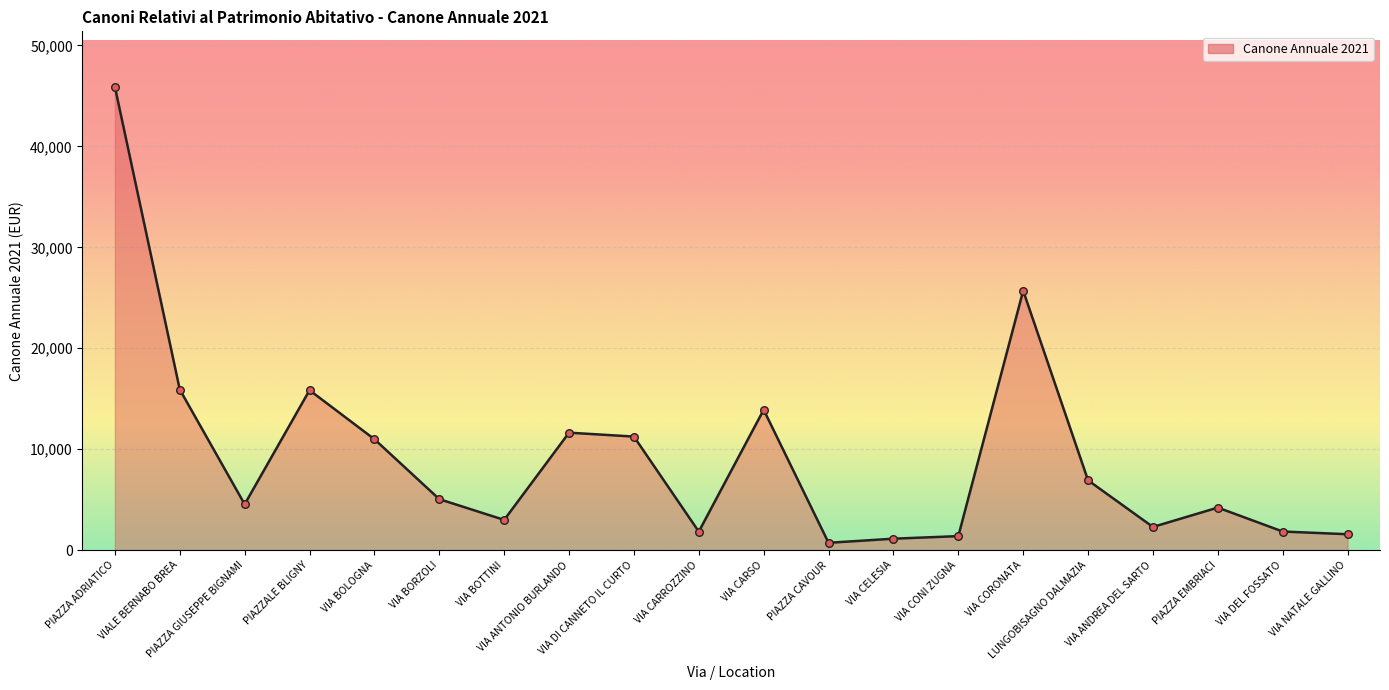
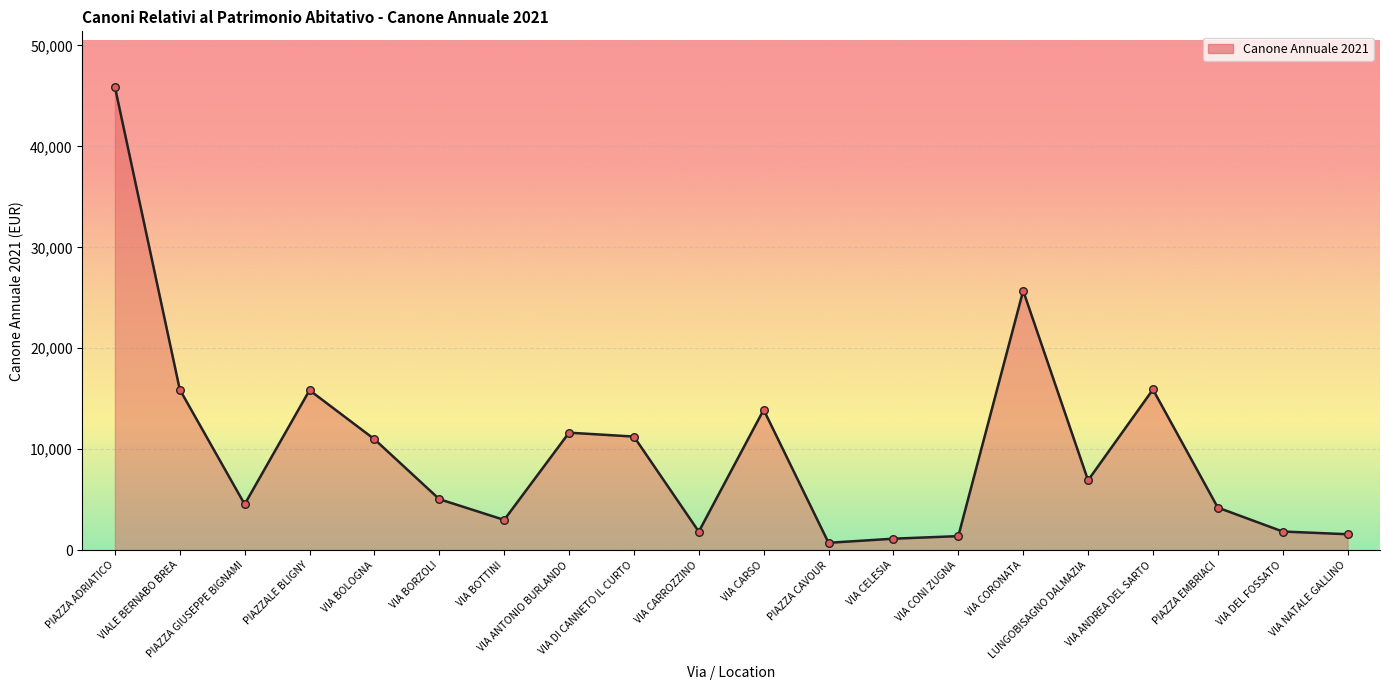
  {
    "PIAZZA ADRIATICO": "45,900",
    "VIALE BERNABO BREA": "15,900",
    "PIAZZA GIUSEPPE BIGNAMI": "4,500",
    "PIAZZALE BLIGNY": "15,800",
    "VIA BOLOGNA": "11,000",
    "VIA BORZOLI": "5,100",
    "VIA BOTTINI": "3,000",
    "VIA ANTONIO BURLANDO": "11,600",
    "VIA DI CANNETO IL CURTO": "11,300",
    "VIA CARROZZINO": "1,800",
    "VIA CARSO": "13,900",
    "PIAZZA CAVOUR": "700",
    "VIA CELESIA": "1,100",
    "VIA CONI ZUGNA": "1,400",
    "VIA CORONATA": "25,700",
    "LUNGOBISAGNO DALMAZIA": "6,900",
-   "VIA ANDREA DEL SARTO": "2,300",
+   "VIA ANDREA DEL SARTO": "15,900",
    "PIAZZA EMBRIACI": "4,200",
    "VIA DEL FOSSATO": "1,800",
    "VIA NATALE GALLINO": "1,600"
  }
